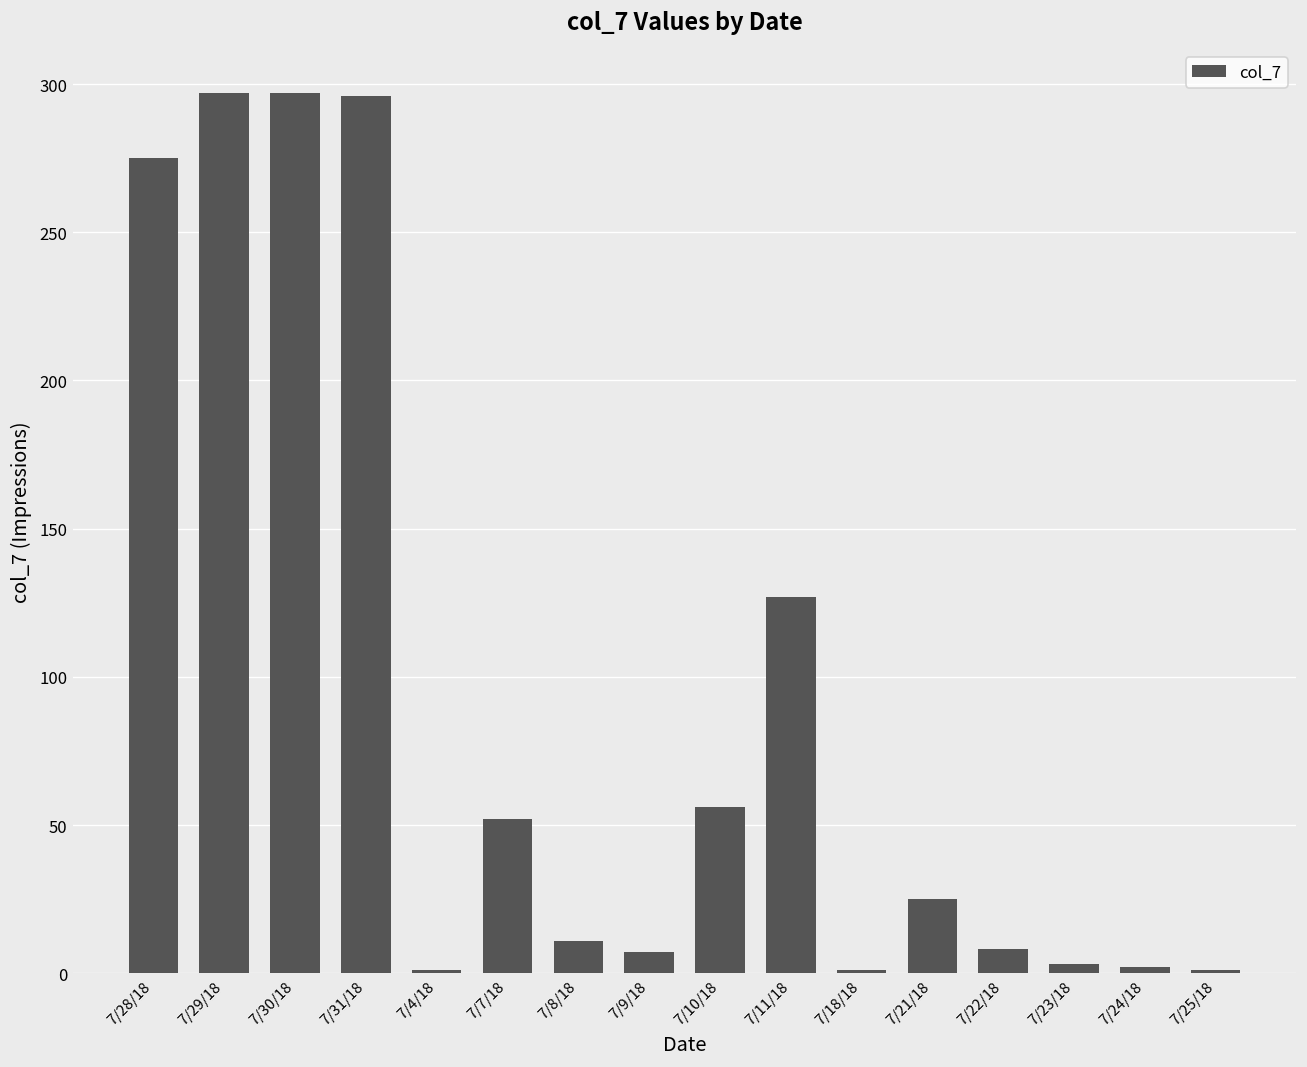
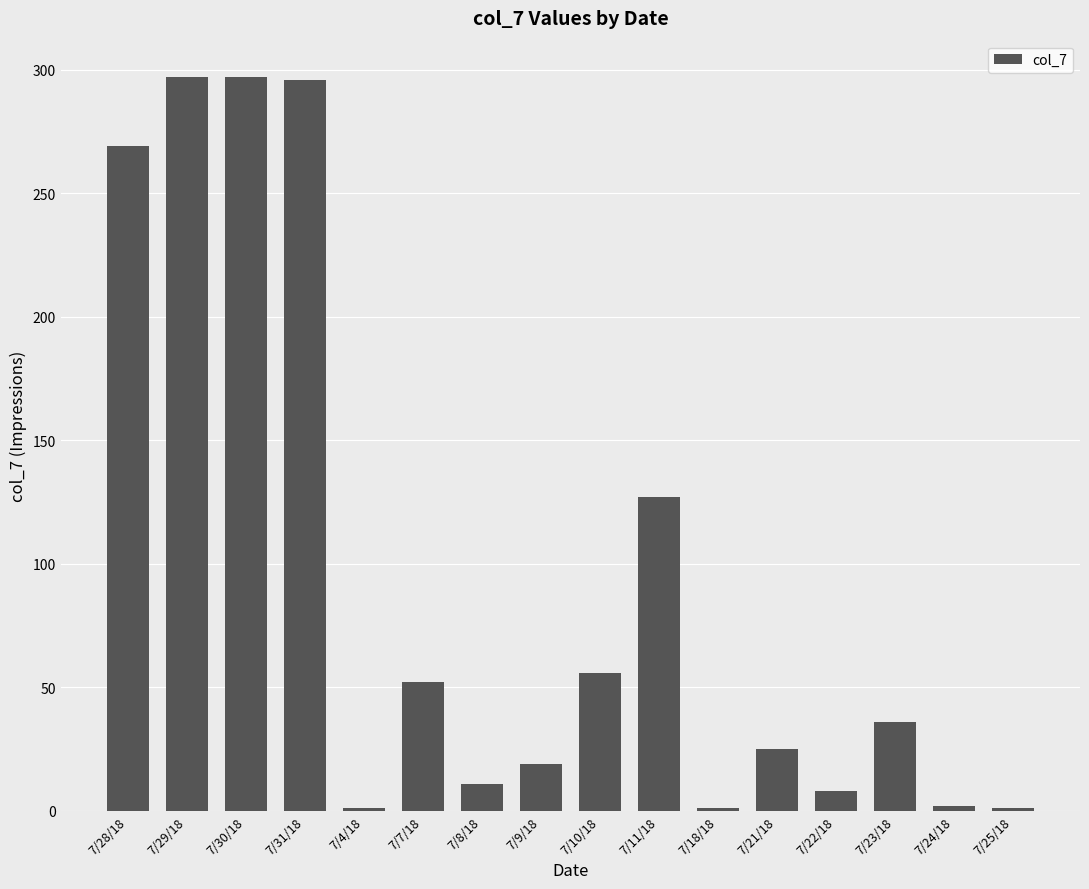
  {
-   "7/28/18": 275,
+   "7/28/18": 269,
    "7/29/18": 297,
    "7/30/18": 297,
    "7/31/18": 296,
    "7/7/18": 52,
    "7/8/18": 11,
-   "7/9/18": 7,
+   "7/9/18": 19,
    "7/10/18": 56,
    "7/11/18": 127,
    "7/21/18": 25,
    "7/22/18": 8,
-   "7/23/18": 3,
+   "7/23/18": 36,
    "7/24/18": 2
  }
